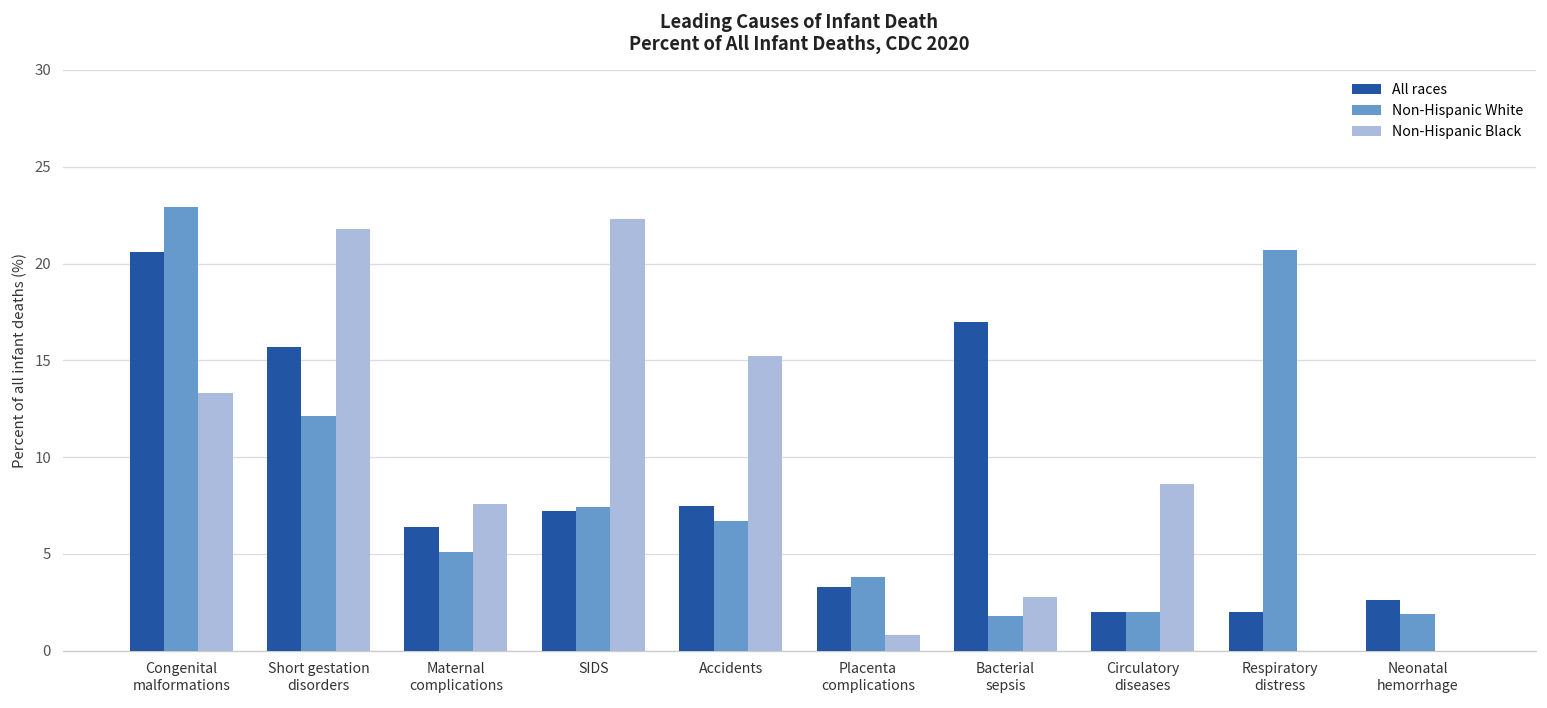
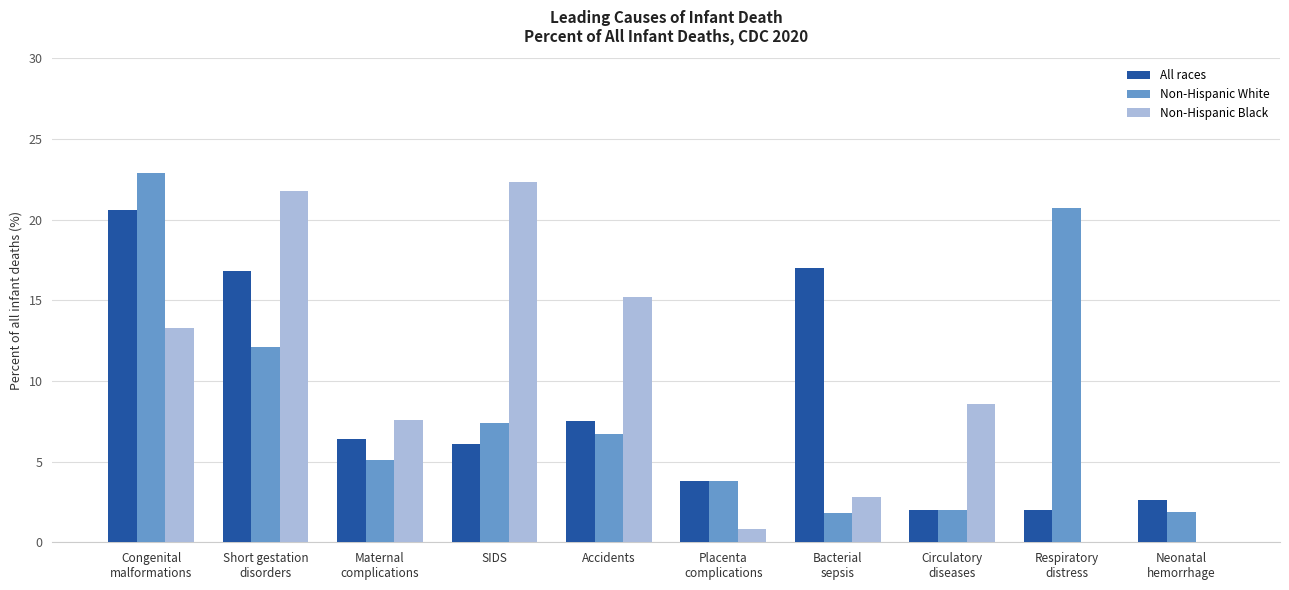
  {
    "All races": {
      "Congenital malformations": 20.6,
-     "Short gestation disorders": 15.7,
+     "Short gestation disorders": 16.8,
      "Maternal complications": 6.4,
-     "SIDS": 7.2,
+     "SIDS": 6.1,
      "Accidents": 7.5,
-     "Placenta complications": 3.3,
+     "Placenta complications": 3.8,
      "Bacterial sepsis": 17.0,
      "Circulatory diseases": 2.0,
      "Respiratory distress": 2.0,
      "Neonatal hemorrhage": 2.6
    },
    "Non-Hispanic White": {
      "Congenital malformations": 22.9,
      "Short gestation disorders": 12.1,
      "Maternal complications": 5.1,
      "SIDS": 7.4,
      "Accidents": 6.7,
      "Placenta complications": 3.8,
      "Bacterial sepsis": 1.8,
      "Circulatory diseases": 2.0,
      "Respiratory distress": 20.7,
      "Neonatal hemorrhage": 1.9
    },
    "Non-Hispanic Black": {
      "Congenital malformations": 13.3,
      "Short gestation disorders": 21.8,
      "Maternal complications": 7.6,
      "SIDS": 22.3,
      "Accidents": 15.2,
      "Placenta complications": 0.8,
      "Bacterial sepsis": 2.8,
      "Circulatory diseases": 8.6,
      "Respiratory distress": 0.0,
      "Neonatal hemorrhage": 0.0
    }
  }
